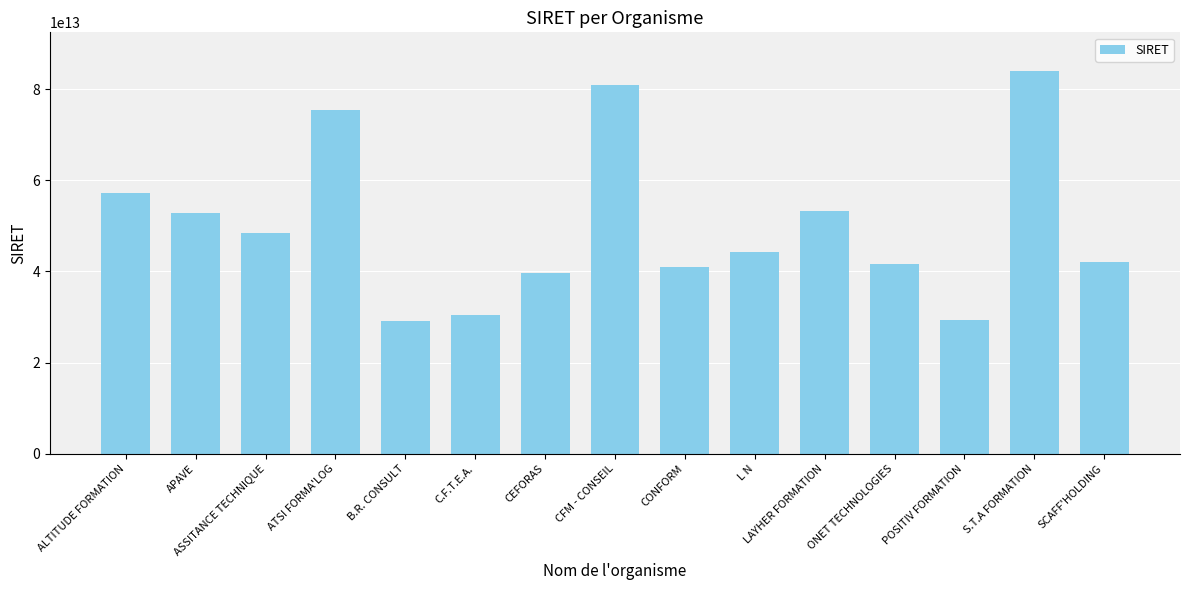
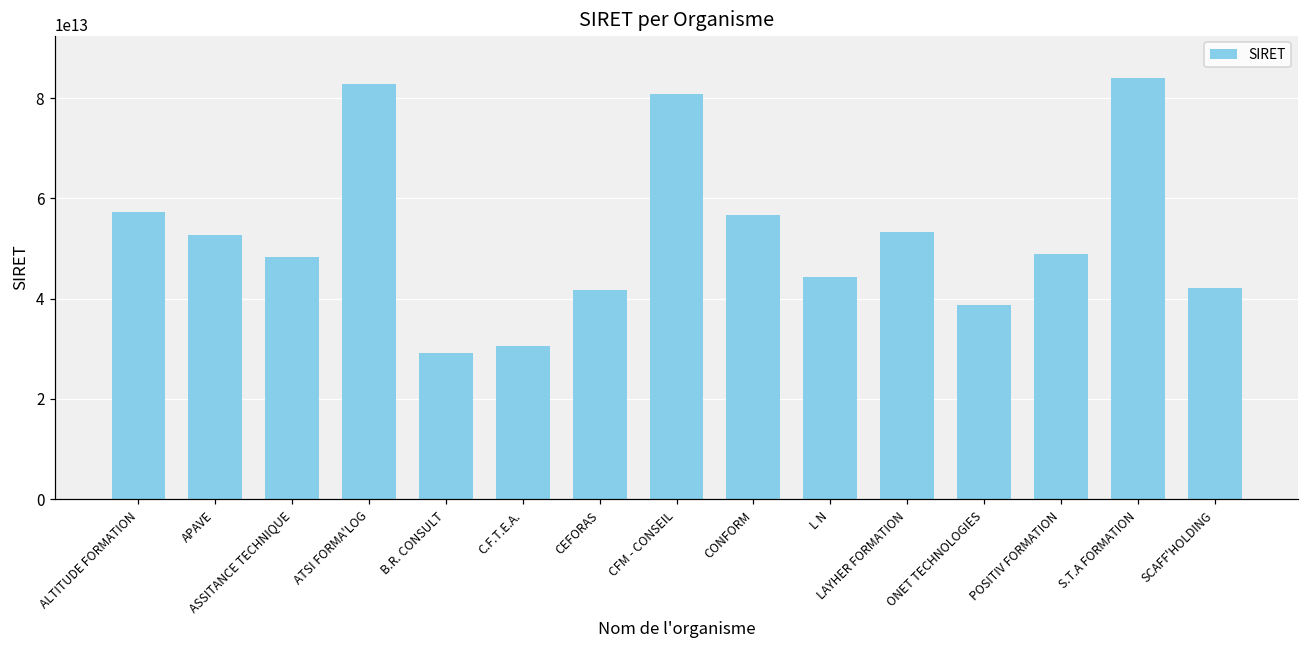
  {
    "ALTITUDE FORMATION": 57000000000000,
    "APAVE": 53000000000000,
    "ASSITANCE TECHNIQUE": 48000000000000,
-   "ATSI FORMA'LOG": 75000000000000,
+   "ATSI FORMA'LOG": 83000000000000,
    "B.R. CONSULT": 29000000000000,
    "C.F.T.E.A.": 31000000000000,
-   "CEFORAS": 40000000000000,
+   "CEFORAS": 42000000000000,
    "CFM - CONSEIL": 81000000000000,
-   "CONFORM": 41000000000000,
+   "CONFORM": 57000000000000,
    "L N": 44000000000000,
    "LAYHER FORMATION": 53000000000000,
-   "ONET TECHNOLOGIES": 42000000000000,
-   "POSITIV FORMATION": 29000000000000,
+   "ONET TECHNOLOGIES": 39000000000000,
+   "POSITIV FORMATION": 49000000000000,
    "S.T.A FORMATION": 84000000000000,
    "SCAFF'HOLDING": 42000000000000
  }
